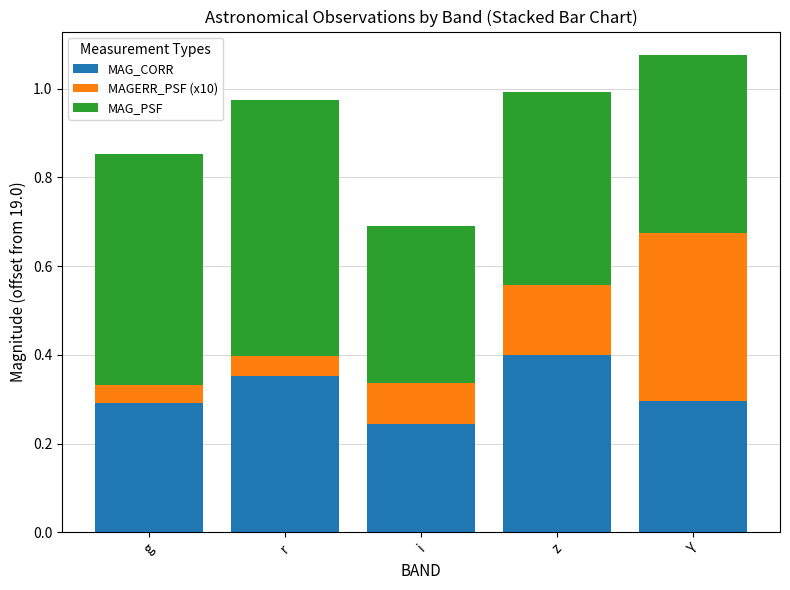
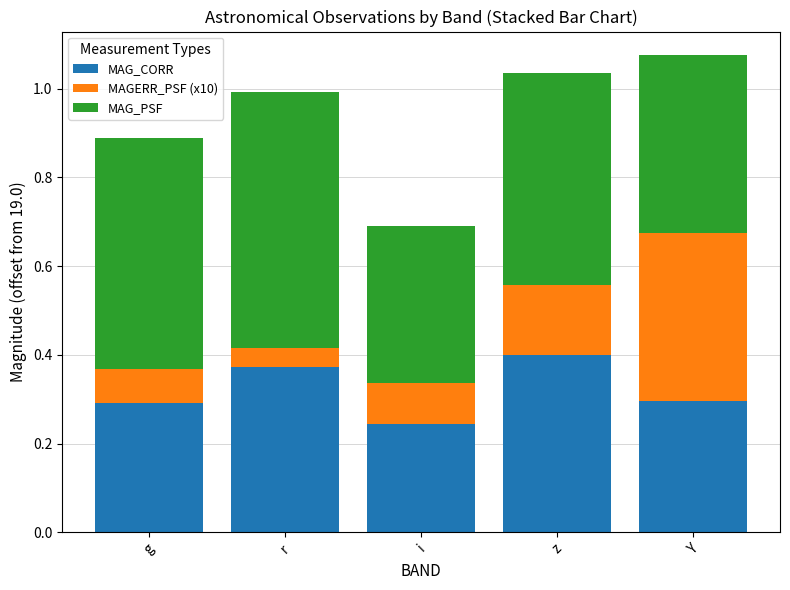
  {
    "MAG_CORR": {
      "g": 0.29,
-     "r": 0.35,
+     "r": 0.37,
      "i": 0.24,
      "z": 0.40,
      "Y": 0.30
    },
    "MAGERR_PSF (x10)": {
-     "g": 0.04,
+     "g": 0.08,
      "r": 0.04,
      "i": 0.09,
      "z": 0.16,
      "Y": 0.38
    },
    "MAG_PSF": {
      "g": 0.52,
      "r": 0.58,
      "i": 0.35,
-     "z": 0.44,
+     "z": 0.48,
      "Y": 0.40
    }
  }
